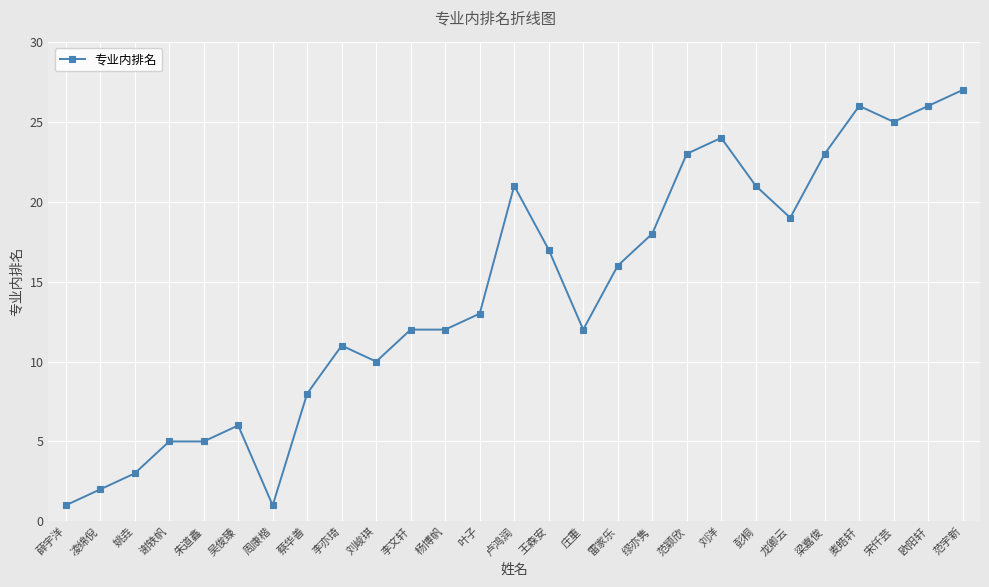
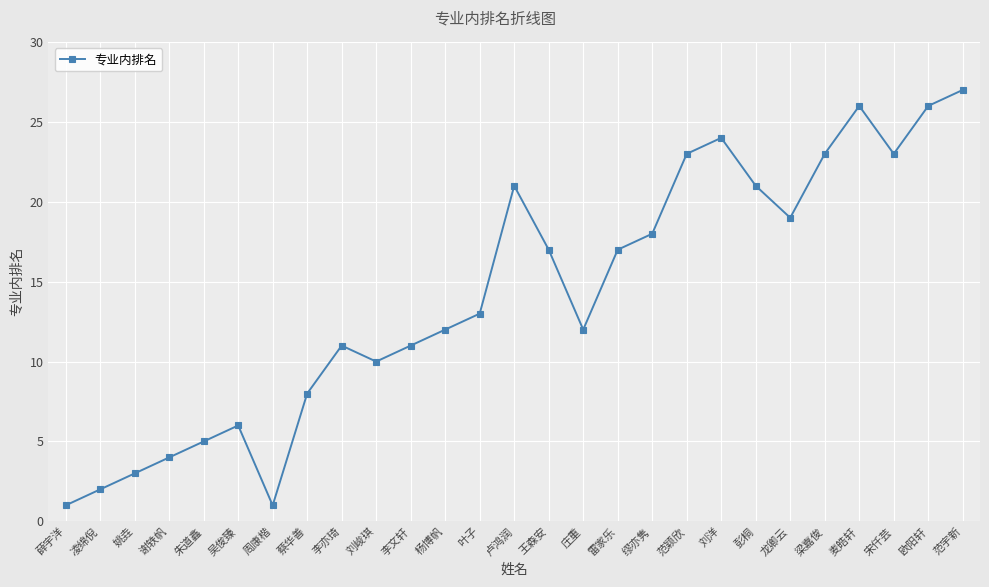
  {
    "薛宇洋": 1,
    "凌绵倪": 2,
    "姚垚": 3,
-   "谢轶帆": 5,
+   "谢轶帆": 4,
    "朱道鑫": 5,
    "吴俊臻": 6,
    "周康楷": 1,
    "蔡华善": 8,
    "李亦琦": 11,
    "刘峻琪": 10,
-   "李文轩": 12,
+   "李文轩": 11,
    "杨博帆": 12,
    "叶子": 13,
    "卢鸿润": 21,
    "王森安": 17,
    "庄重": 12,
-   "雷家乐": 16,
+   "雷家乐": 17,
    "缪亦隽": 18,
    "范颖欣": 23,
    "刘洋": 24,
    "彭桐": 21,
    "龙卿云": 19,
    "梁嘉俊": 23,
    "麦皓轩": 26,
-   "宋仟芸": 25,
+   "宋仟芸": 23,
    "欧阳轩": 26,
    "范宇新": 27
  }
